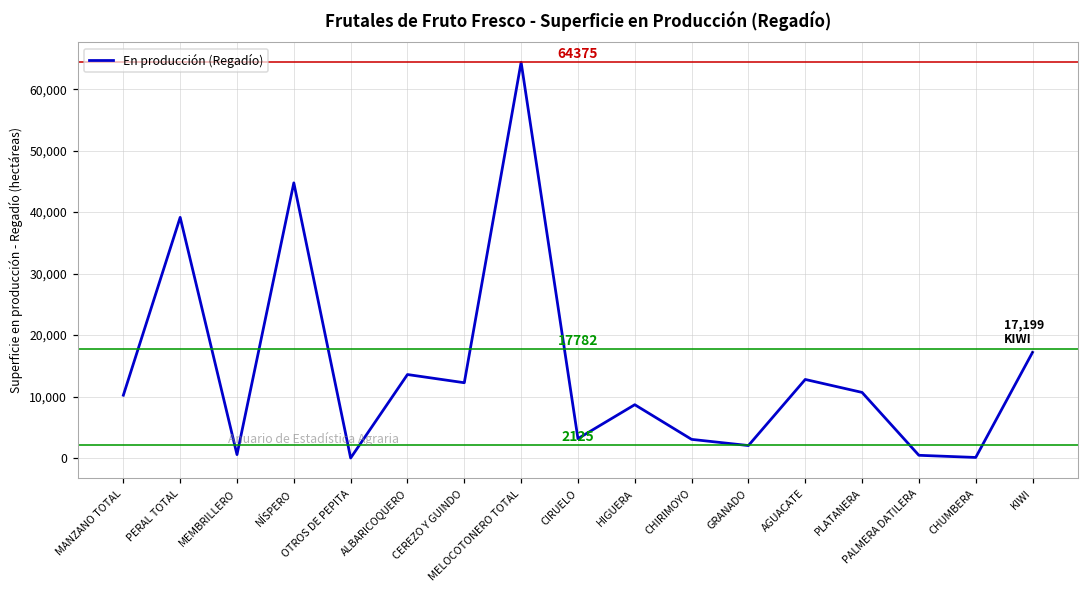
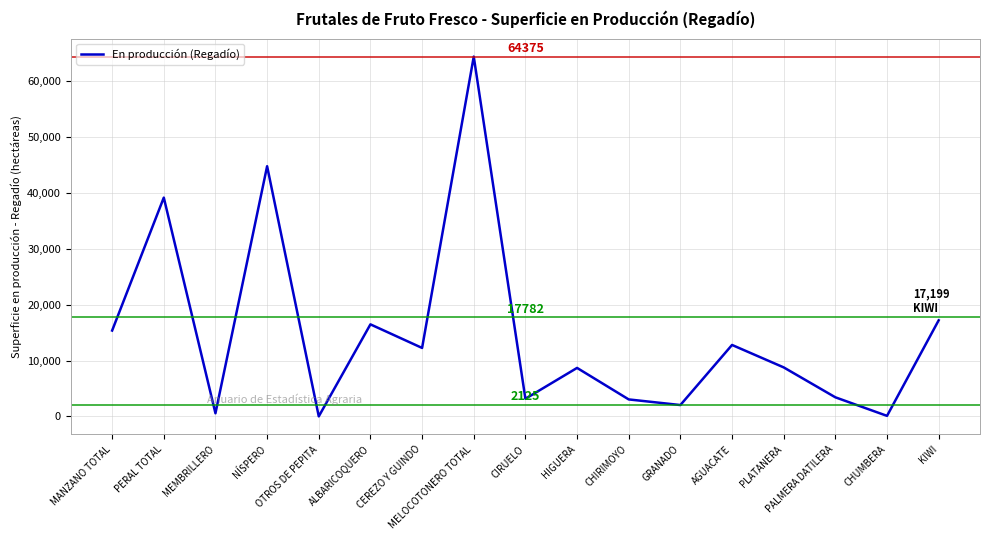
  {
-   "MANZANO TOTAL": "10,000",
+   "MANZANO TOTAL": "15,000",
    "PERAL TOTAL": "39,000",
    "MEMBRILLERO": "1,000",
    "NÍSPERO": "45,000",
    "OTROS DE PEPITA": "0",
-   "ALBARICOQUERO": "14,000",
+   "ALBARICOQUERO": "16,000",
    "CEREZO Y GUINDO": "12,000",
    "MELOCOTONERO TOTAL": "64,000",
    "HIGUERA": "9,000",
    "CHIRIMOYO": "3,000",
    "GRANADO": "2,000",
    "AGUACATE": "13,000",
-   "PLATANERA": "11,000",
-   "PALMERA DATILERA": "0",
+   "PLATANERA": "9,000",
+   "PALMERA DATILERA": "3,000",
    "CHUMBERA": "0"
  }
